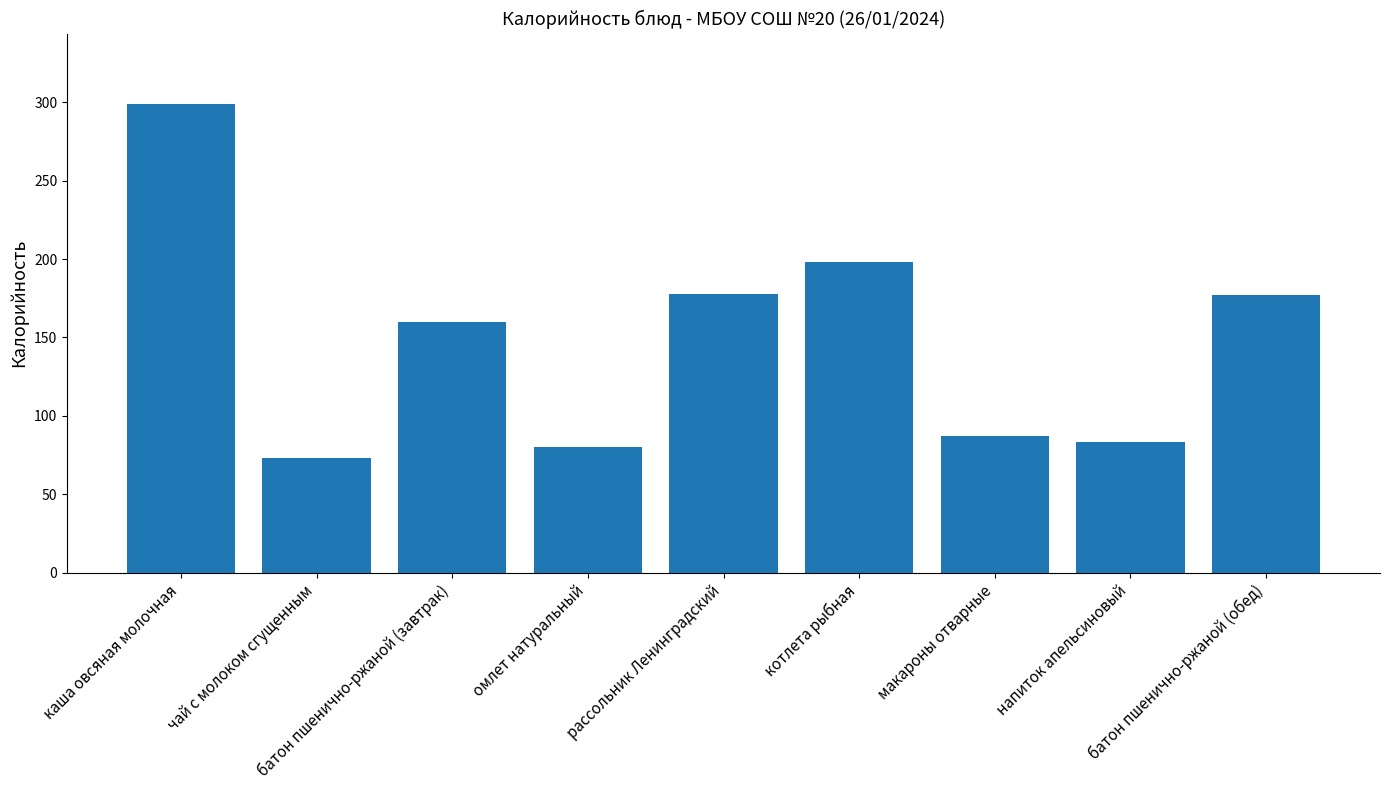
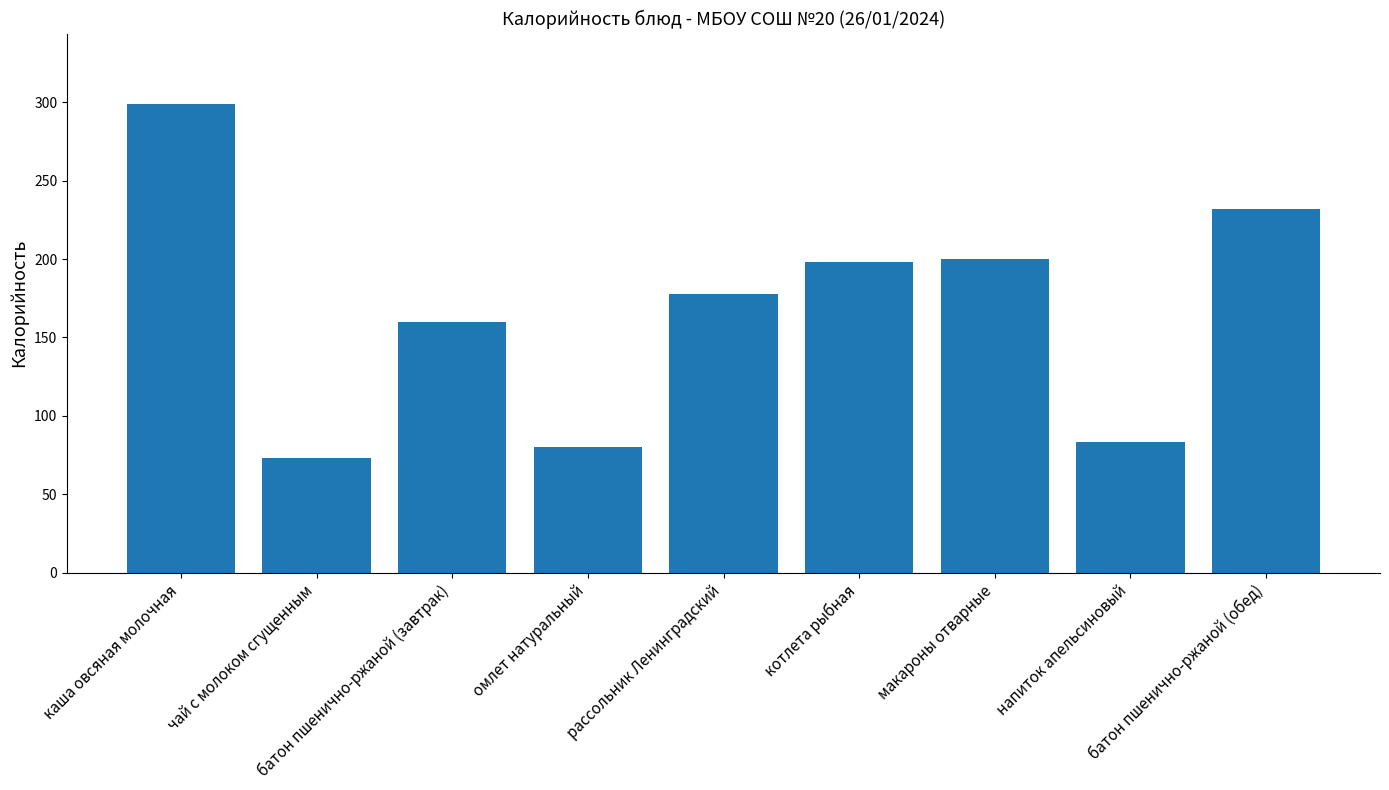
  {
    "каша овсяная молочная": 299,
    "чай с молоком сгущенным": 73,
    "батон пшенично-ржаной (завтрак)": 160,
    "омлет натуральный": 80,
    "рассольник Ленинградский": 178,
    "котлета рыбная": 198,
-   "макароны отварные": 87,
+   "макароны отварные": 200,
    "напиток апельсиновый": 83,
-   "батон пшенично-ржаной (обед)": 177
+   "батон пшенично-ржаной (обед)": 232
  }
